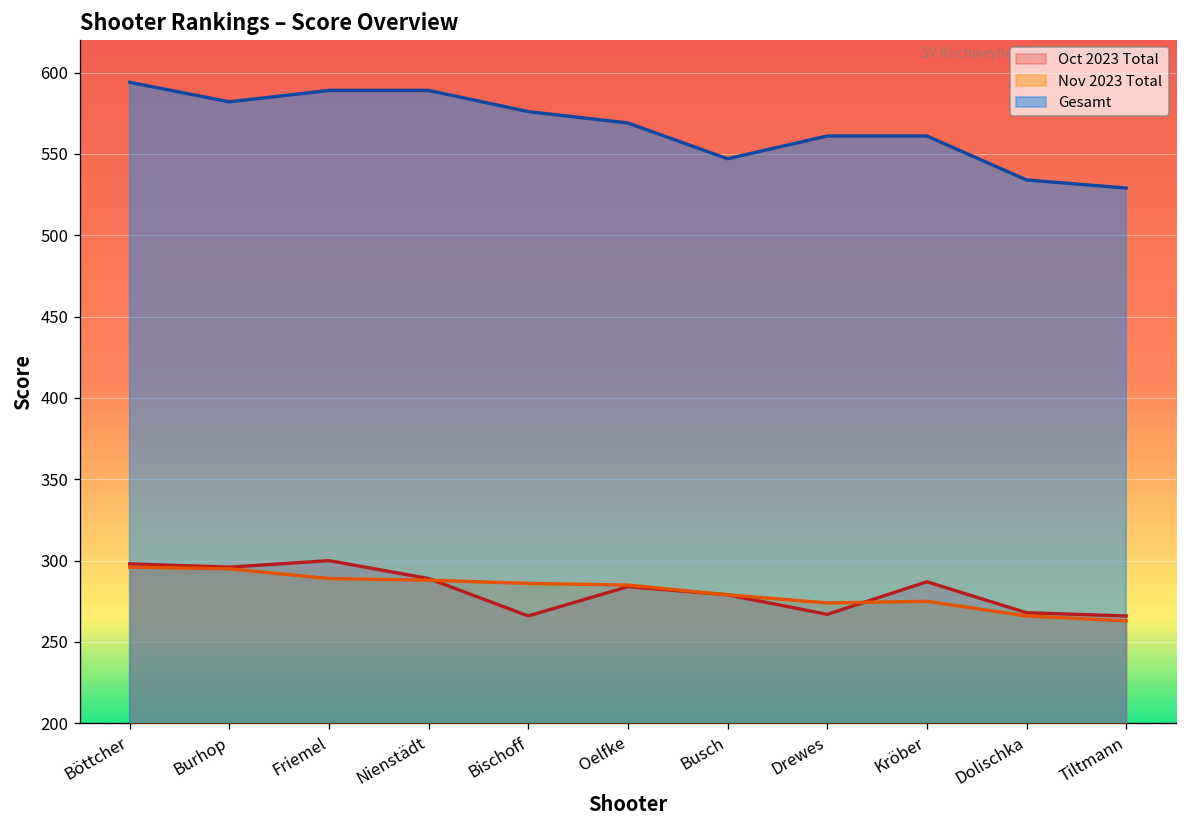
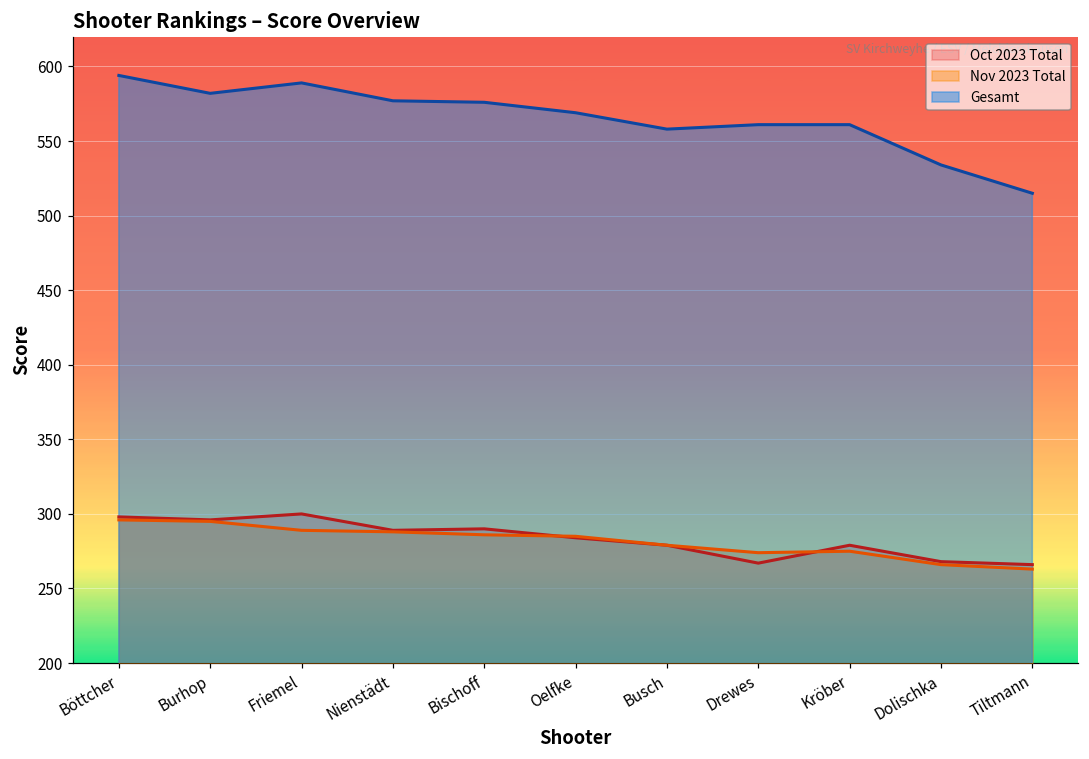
  {
    "Oct 2023 Total": {
      "Böttcher": 298,
      "Friemel": 300,
-     "Bischoff": 266,
+     "Bischoff": 290,
      "Drewes": 267,
-     "Kröber": 287,
+     "Kröber": 279,
      "Dolischka": 268,
      "Tiltmann": 266
    },
    "Nov 2023 Total": {
      "Böttcher": 296,
      "Friemel": 289,
      "Bischoff": 286,
      "Drewes": 274,
      "Kröber": 275,
      "Dolischka": 266,
      "Tiltmann": 263
    },
    "Gesamt": {
      "Böttcher": 594,
      "Burhop": 582,
      "Friemel": 589,
-     "Nienstädt": 589,
+     "Nienstädt": 577,
      "Bischoff": 576,
      "Oelfke": 569,
-     "Busch": 547,
+     "Busch": 558,
      "Drewes": 561,
      "Kröber": 561,
      "Dolischka": 534,
-     "Tiltmann": 529
+     "Tiltmann": 515
    }
  }
